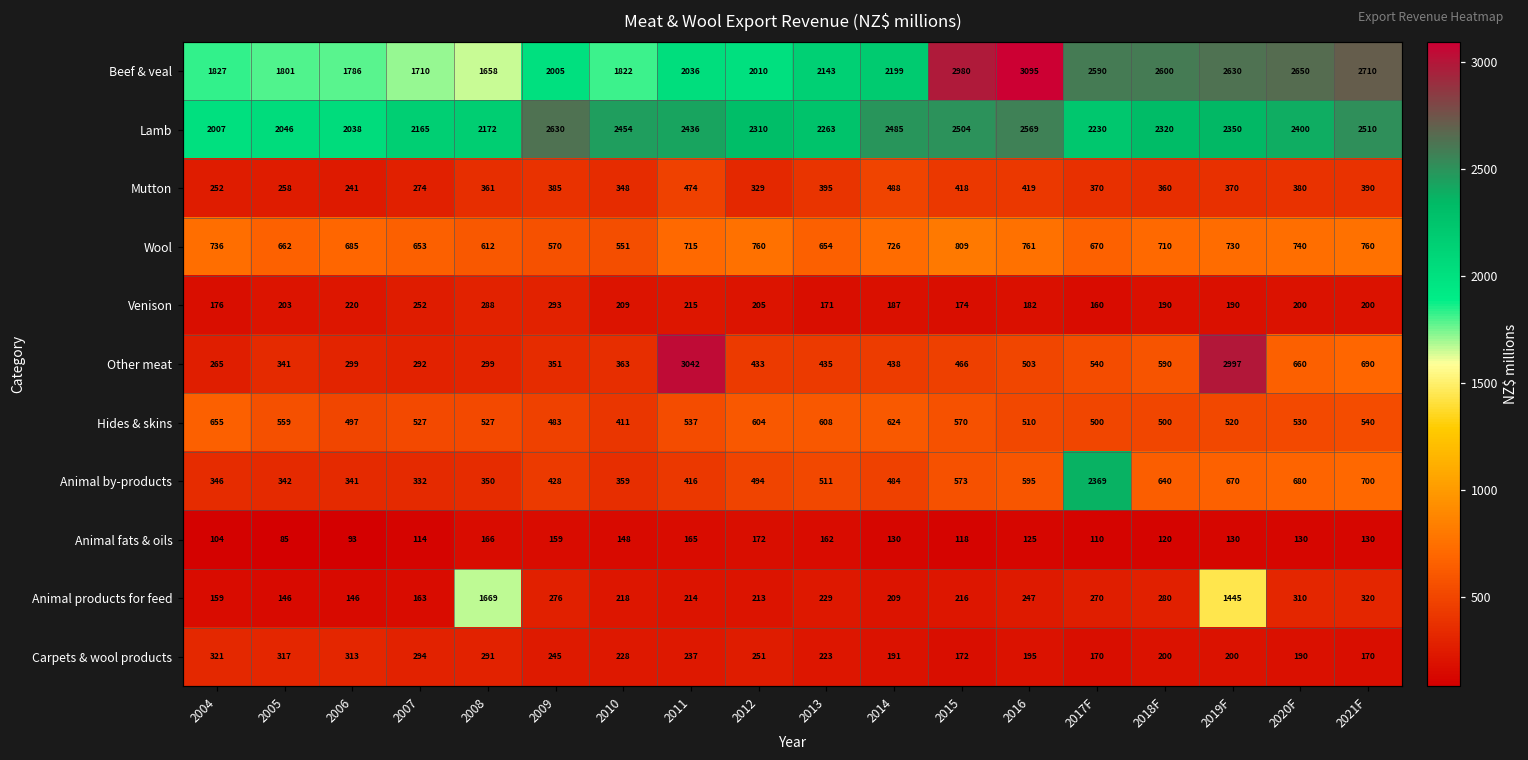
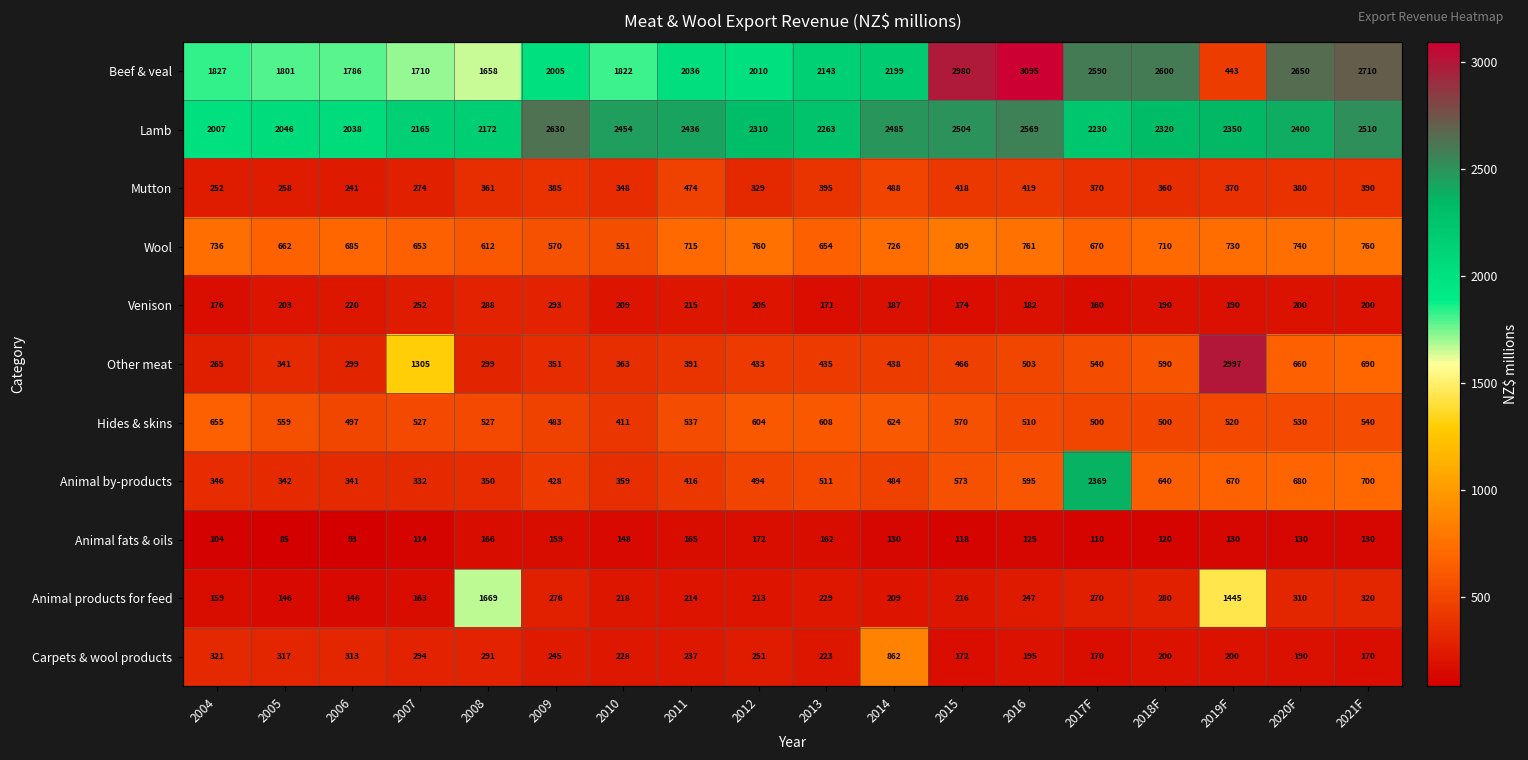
  {
    "Beef & veal": {
      "2004": 1827,
      "2005": 1801,
      "2006": 1786,
      "2007": 1710,
      "2008": 1658,
      "2009": 2005,
      "2010": 1822,
      "2011": 2036,
      "2012": 2010,
      "2013": 2143,
      "2014": 2199,
      "2015": 2980,
      "2016": 3095,
      "2017F": 2590,
      "2018F": 2600,
-     "2019F": 2630,
+     "2019F": 443,
      "2020F": 2650,
      "2021F": 2710
    },
    "Lamb": {
      "2004": 2007,
      "2005": 2046,
      "2006": 2038,
      "2007": 2165,
      "2008": 2172,
      "2009": 2630,
      "2010": 2454,
      "2011": 2436,
      "2012": 2310,
      "2013": 2263,
      "2014": 2485,
      "2015": 2504,
      "2016": 2569,
      "2017F": 2230,
      "2018F": 2320,
      "2019F": 2350,
      "2020F": 2400,
      "2021F": 2510
    },
    "Mutton": {
      "2004": 252,
      "2005": 258,
      "2006": 241,
      "2007": 274,
      "2008": 361,
      "2009": 385,
      "2010": 348,
      "2011": 474,
      "2012": 329,
      "2013": 395,
      "2014": 488,
      "2015": 418,
      "2016": 419,
      "2017F": 370,
      "2018F": 360,
      "2019F": 370,
      "2020F": 380,
      "2021F": 390
    },
    "Wool": {
      "2004": 736,
      "2005": 662,
      "2006": 685,
      "2007": 653,
      "2008": 612,
      "2009": 570,
      "2010": 551,
      "2011": 715,
      "2012": 760,
      "2013": 654,
      "2014": 726,
      "2015": 809,
      "2016": 761,
      "2017F": 670,
      "2018F": 710,
      "2019F": 730,
      "2020F": 740,
      "2021F": 760
    },
    "Venison": {
      "2004": 176,
      "2005": 203,
      "2006": 220,
      "2007": 252,
      "2008": 288,
      "2009": 293,
      "2010": 209,
      "2011": 215,
      "2012": 205,
      "2013": 171,
      "2014": 187,
      "2015": 174,
      "2016": 182,
      "2017F": 160,
      "2018F": 190,
      "2019F": 190,
      "2020F": 200,
      "2021F": 200
    },
    "Other meat": {
      "2004": 265,
      "2005": 341,
      "2006": 299,
-     "2007": 292,
+     "2007": 1305,
      "2008": 299,
      "2009": 351,
      "2010": 363,
-     "2011": 3042,
+     "2011": 391,
      "2012": 433,
      "2013": 435,
      "2014": 438,
      "2015": 466,
      "2016": 503,
      "2017F": 540,
      "2018F": 590,
      "2019F": 2997,
      "2020F": 660,
      "2021F": 690
    },
    "Hides & skins": {
      "2004": 655,
      "2005": 559,
      "2006": 497,
      "2007": 527,
      "2008": 527,
      "2009": 483,
      "2010": 411,
      "2011": 537,
      "2012": 604,
      "2013": 608,
      "2014": 624,
      "2015": 570,
      "2016": 510,
      "2017F": 500,
      "2018F": 500,
      "2019F": 520,
      "2020F": 530,
      "2021F": 540
    },
    "Animal by-products": {
      "2004": 346,
      "2005": 342,
      "2006": 341,
      "2007": 332,
      "2008": 350,
      "2009": 428,
      "2010": 359,
      "2011": 416,
      "2012": 494,
      "2013": 511,
      "2014": 484,
      "2015": 573,
      "2016": 595,
      "2017F": 2369,
      "2018F": 640,
      "2019F": 670,
      "2020F": 680,
      "2021F": 700
    },
    "Animal fats & oils": {
      "2004": 104,
      "2005": 85,
      "2006": 93,
      "2007": 114,
      "2008": 166,
      "2009": 159,
      "2010": 148,
      "2011": 165,
      "2012": 172,
      "2013": 162,
      "2014": 130,
      "2015": 118,
      "2016": 125,
      "2017F": 110,
      "2018F": 120,
      "2019F": 130,
      "2020F": 130,
      "2021F": 130
    },
    "Animal products for feed": {
      "2004": 159,
      "2005": 146,
      "2006": 146,
      "2007": 163,
      "2008": 1669,
      "2009": 276,
      "2010": 218,
      "2011": 214,
      "2012": 213,
      "2013": 229,
      "2014": 209,
      "2015": 216,
      "2016": 247,
      "2017F": 270,
      "2018F": 280,
      "2019F": 1445,
      "2020F": 310,
      "2021F": 320
    },
    "Carpets & wool products": {
      "2004": 321,
      "2005": 317,
      "2006": 313,
      "2007": 294,
      "2008": 291,
      "2009": 245,
      "2010": 228,
      "2011": 237,
      "2012": 251,
      "2013": 223,
-     "2014": 191,
+     "2014": 862,
      "2015": 172,
      "2016": 195,
      "2017F": 170,
      "2018F": 200,
      "2019F": 200,
      "2020F": 190,
      "2021F": 170
    }
  }
